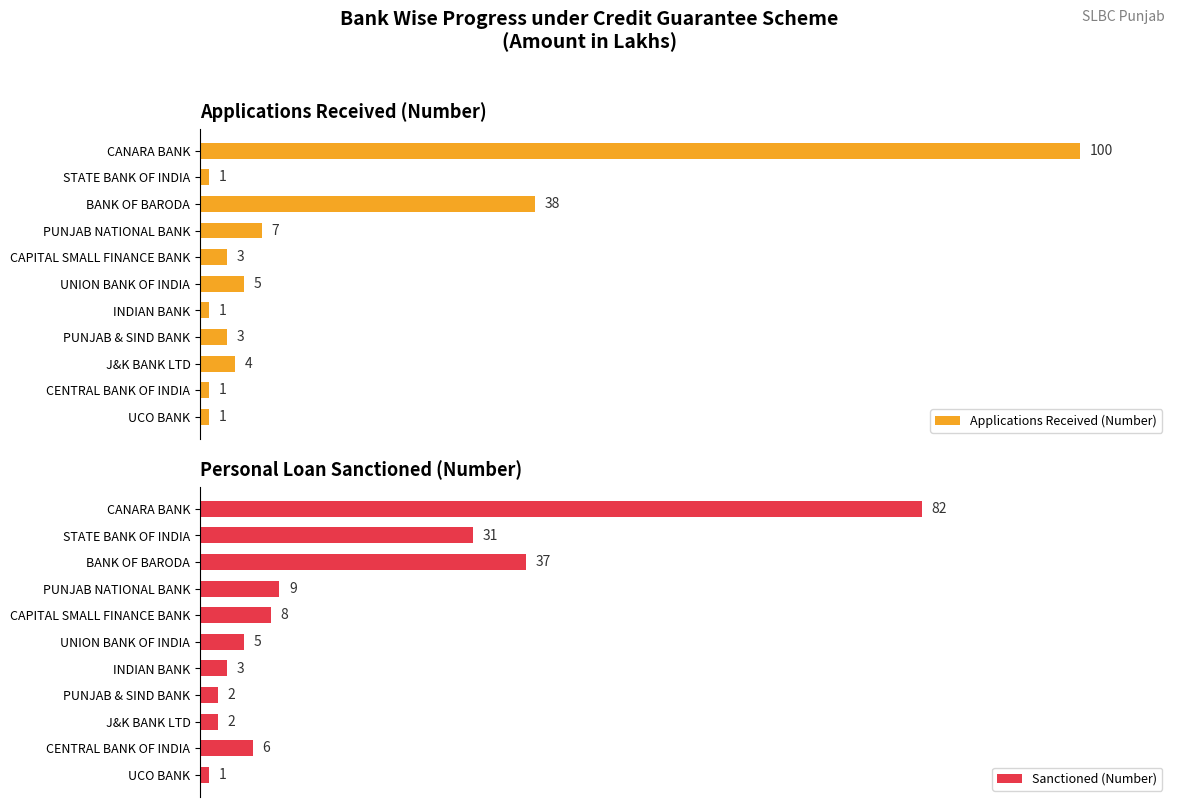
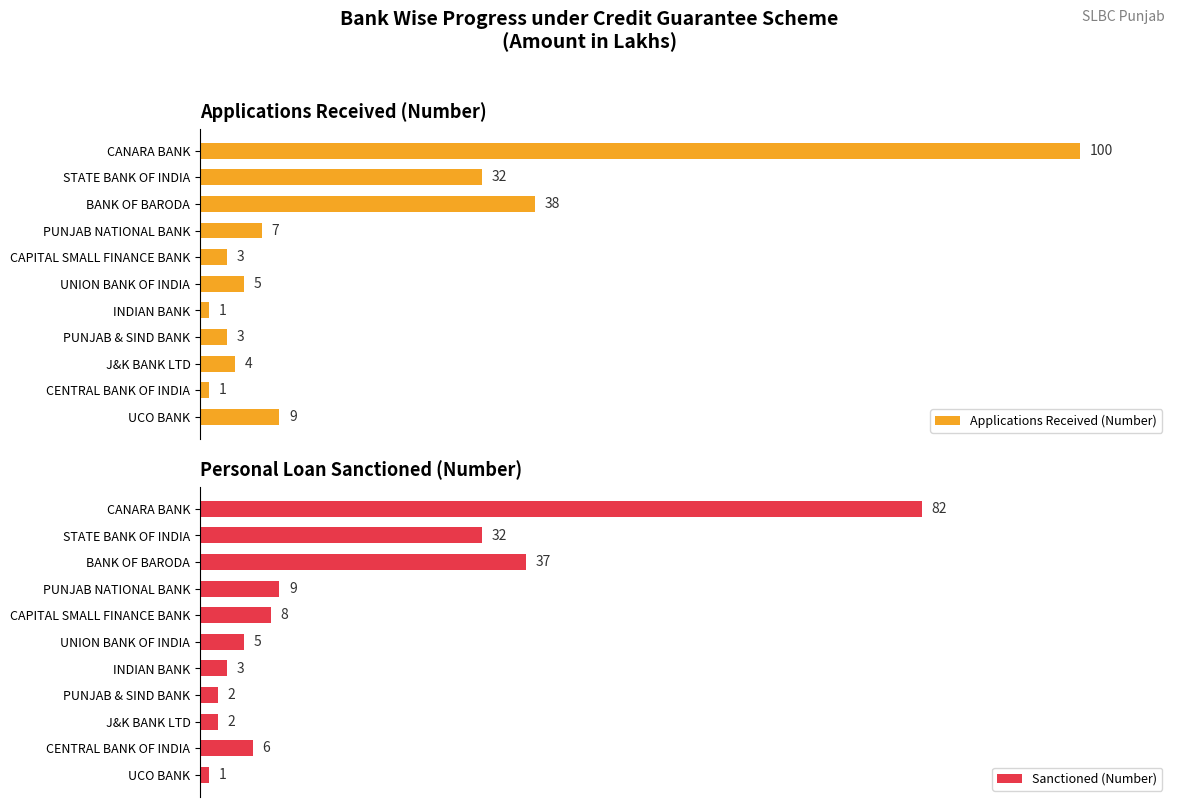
  {
    "Applications Received (Number)": {
      "CANARA BANK": 100,
-     "STATE BANK OF INDIA": 1,
+     "STATE BANK OF INDIA": 32,
      "BANK OF BARODA": 38,
      "PUNJAB NATIONAL BANK": 7,
      "CAPITAL SMALL FINANCE BANK": 3,
      "UNION BANK OF INDIA": 5,
      "INDIAN BANK": 1,
      "PUNJAB & SIND BANK": 3,
      "J&K BANK LTD": 4,
      "CENTRAL BANK OF INDIA": 1,
-     "UCO BANK": 1
+     "UCO BANK": 9
    },
    "Personal Loan Sanctioned (Number)": {
      "CANARA BANK": 82,
-     "STATE BANK OF INDIA": 31,
+     "STATE BANK OF INDIA": 32,
      "BANK OF BARODA": 37,
      "PUNJAB NATIONAL BANK": 9,
      "CAPITAL SMALL FINANCE BANK": 8,
      "UNION BANK OF INDIA": 5,
      "INDIAN BANK": 3,
      "PUNJAB & SIND BANK": 2,
      "J&K BANK LTD": 2,
      "CENTRAL BANK OF INDIA": 6,
      "UCO BANK": 1
    }
  }
